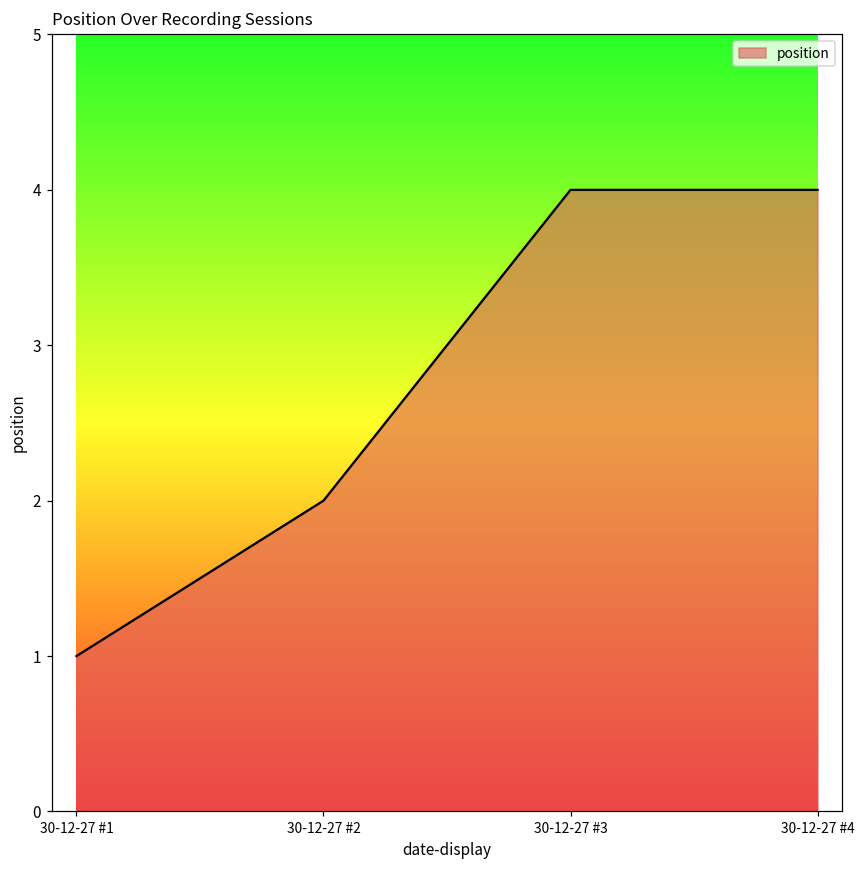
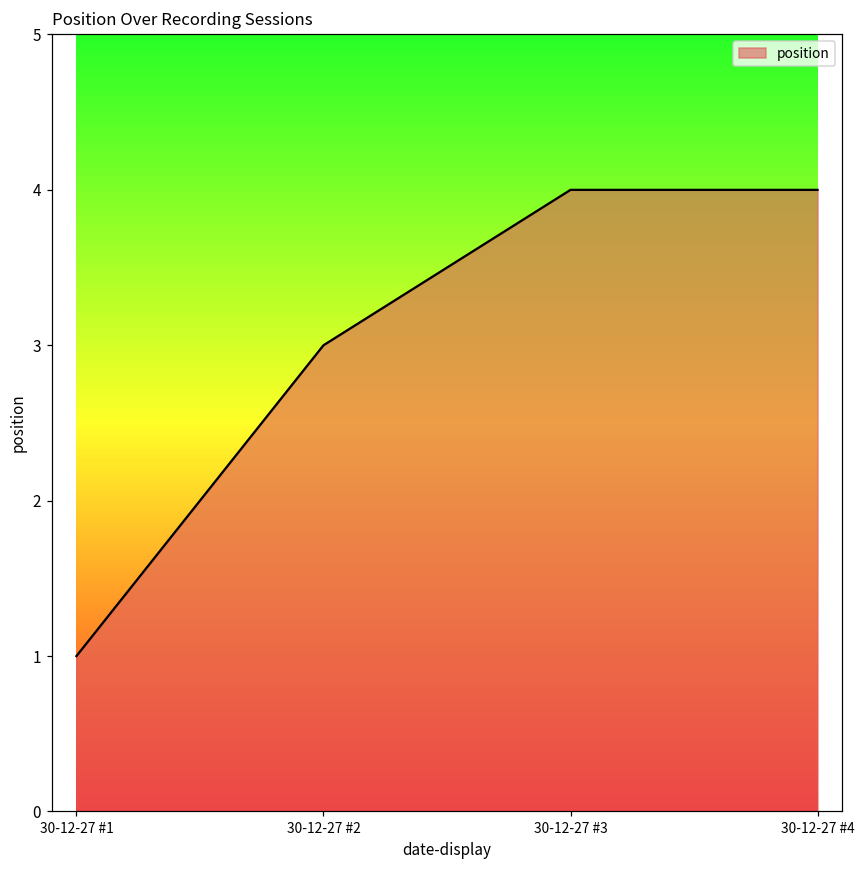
  {
    "30-12-27 #1": 1,
-   "30-12-27 #2": 2,
+   "30-12-27 #2": 3,
    "30-12-27 #3": 4,
    "30-12-27 #4": 4
  }
